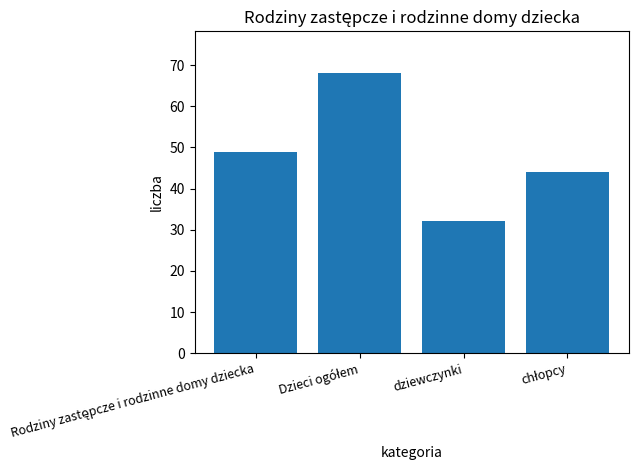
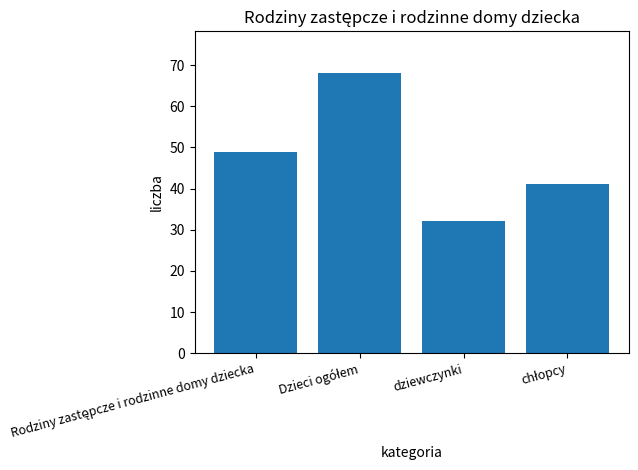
  {
    "Rodziny zastępcze i rodzinne domy dziecka": 49,
    "Dzieci ogółem": 68,
    "dziewczynki": 32,
-   "chłopcy": 44
+   "chłopcy": 41
  }
